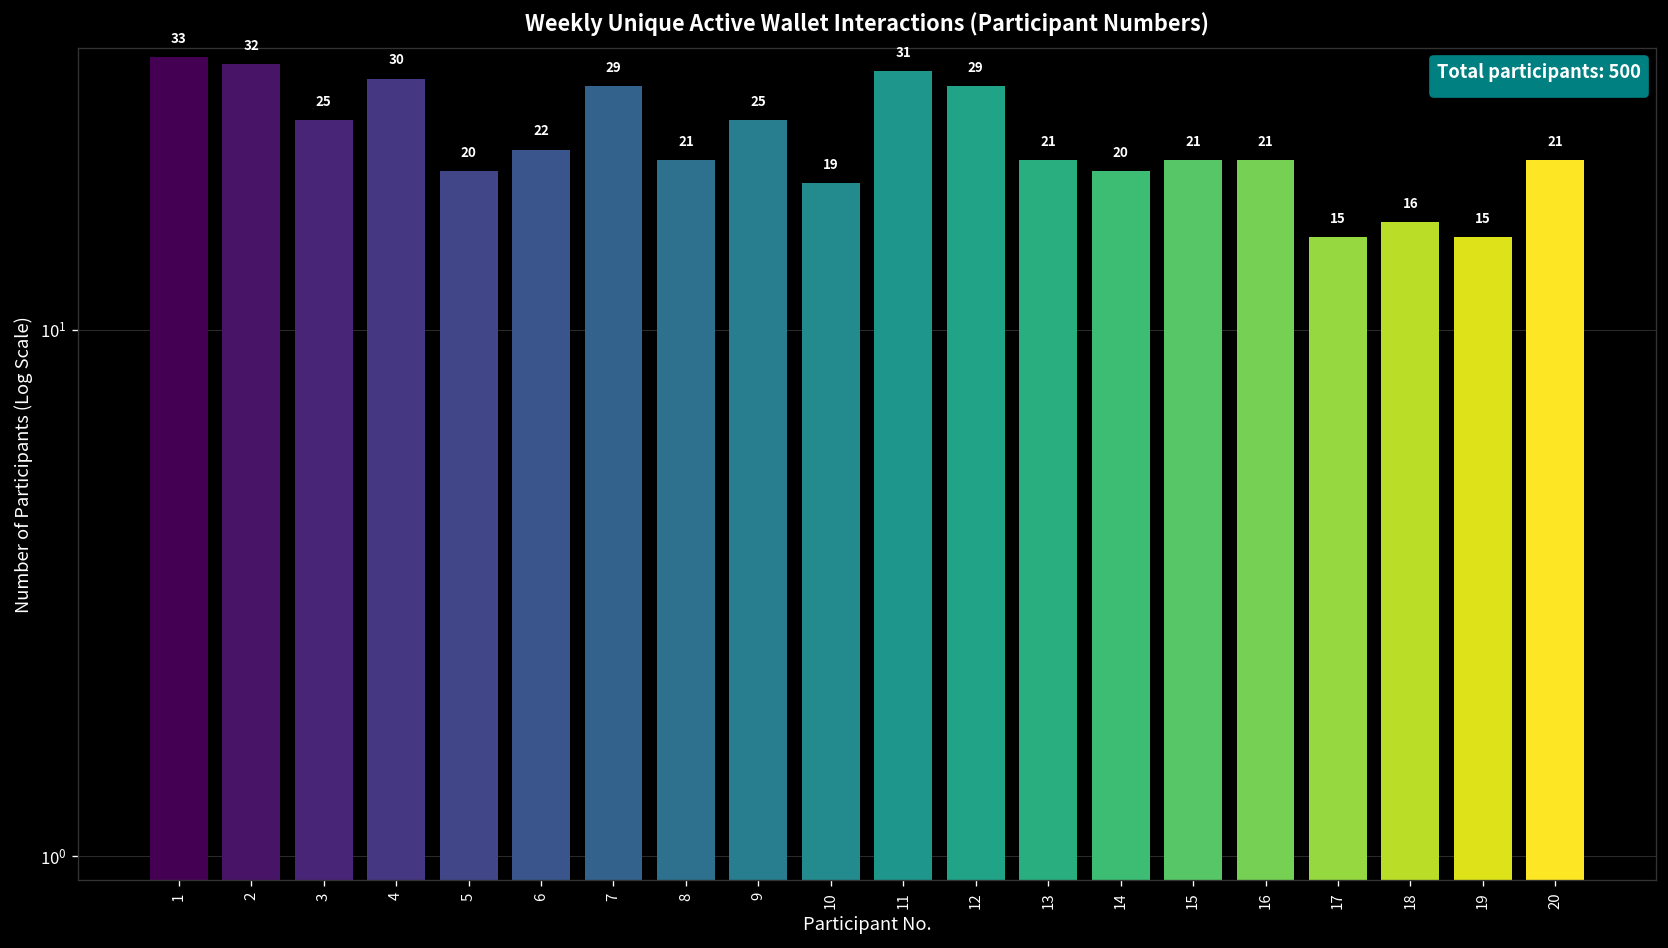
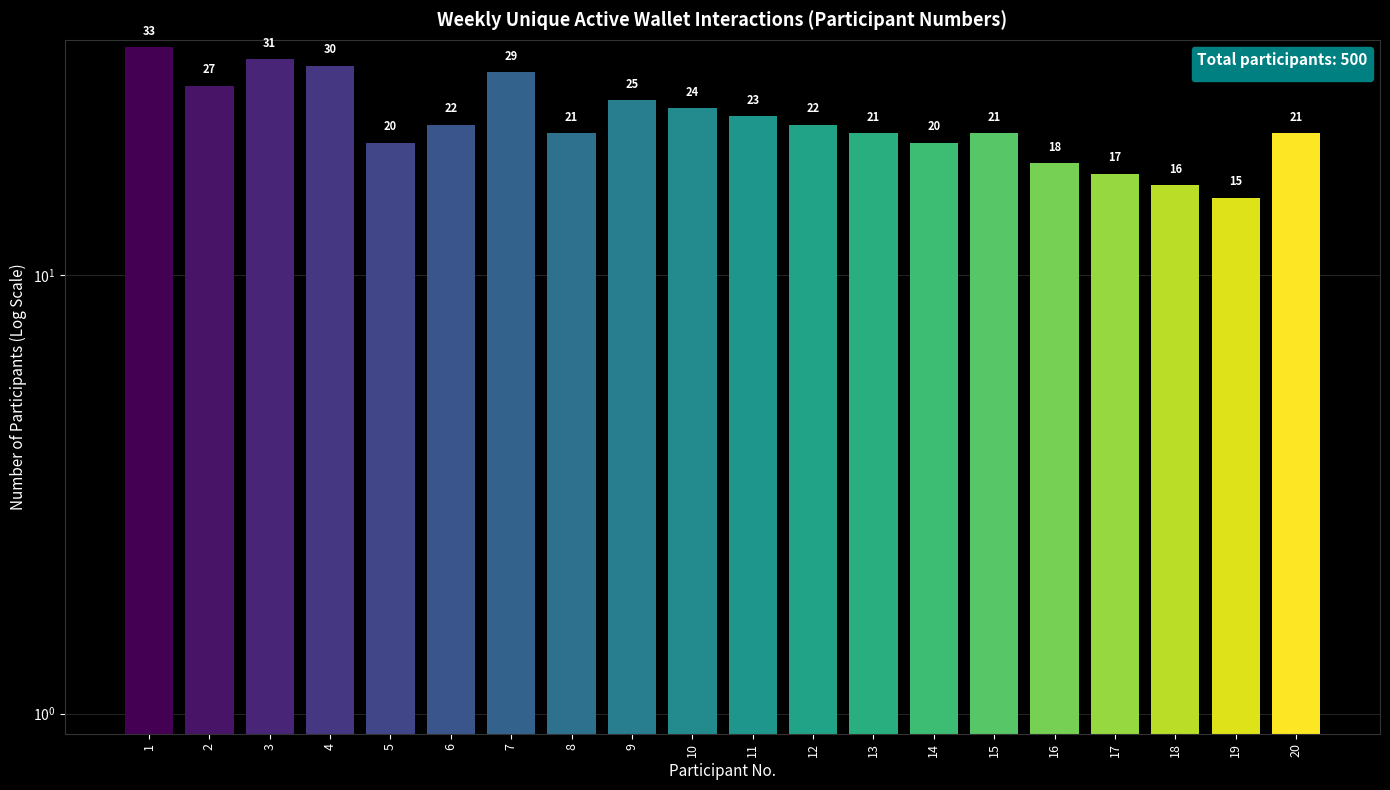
  {
    "1": 33,
-   "2": 32,
-   "3": 25,
+   "2": 27,
+   "3": 31,
    "4": 30,
    "5": 20,
    "6": 22,
    "7": 29,
    "8": 21,
    "9": 25,
-   "10": 19,
-   "11": 31,
-   "12": 29,
+   "10": 24,
+   "11": 23,
+   "12": 22,
    "13": 21,
    "14": 20,
    "15": 21,
-   "16": 21,
-   "17": 15,
+   "16": 18,
+   "17": 17,
    "18": 16,
    "19": 15,
    "20": 21
  }
